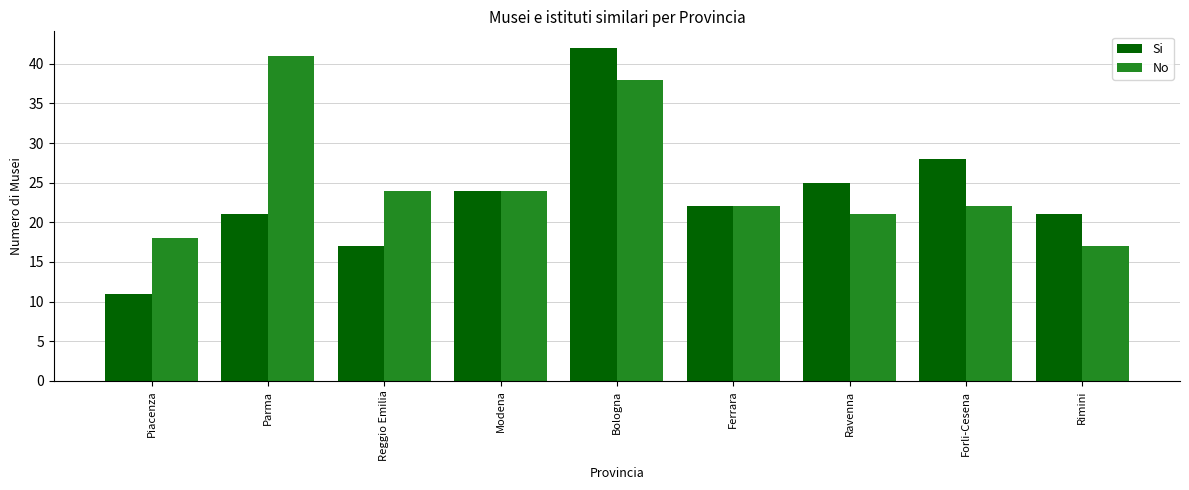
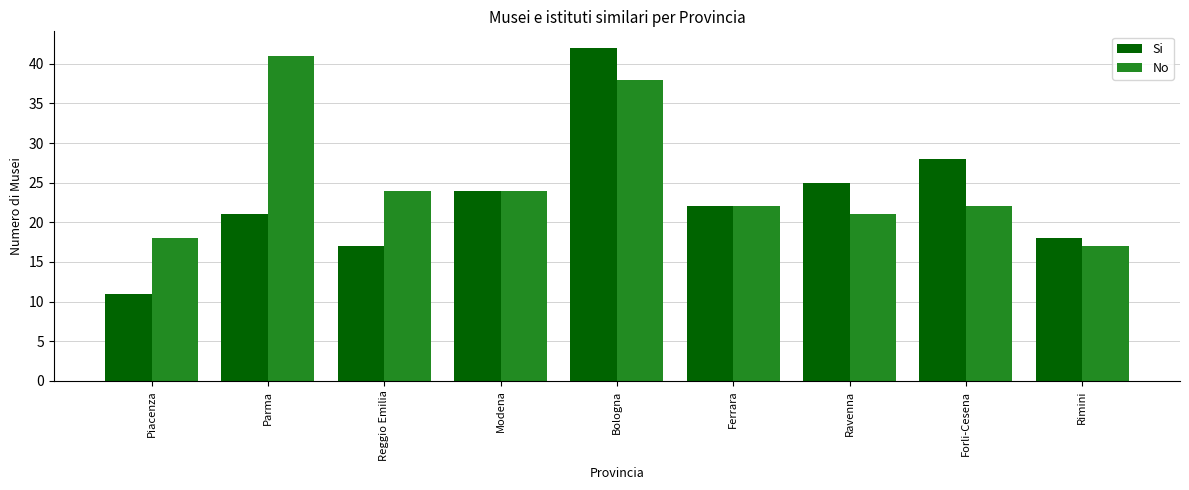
  {
    "Si": {
      "Piacenza": 11,
      "Parma": 21,
      "Reggio Emilia": 17,
      "Modena": 24,
      "Bologna": 42,
      "Ferrara": 22,
      "Ravenna": 25,
      "Forli-Cesena": 28,
-     "Rimini": 21
+     "Rimini": 18
    },
    "No": {
      "Piacenza": 18,
      "Parma": 41,
      "Reggio Emilia": 24,
      "Modena": 24,
      "Bologna": 38,
      "Ferrara": 22,
      "Ravenna": 21,
      "Forli-Cesena": 22,
      "Rimini": 17
    }
  }
